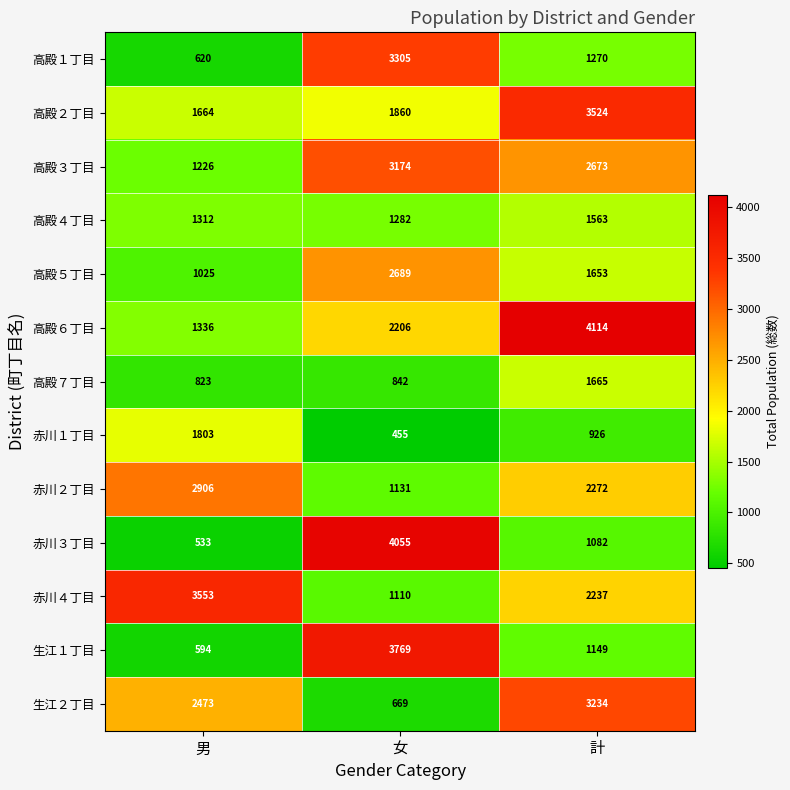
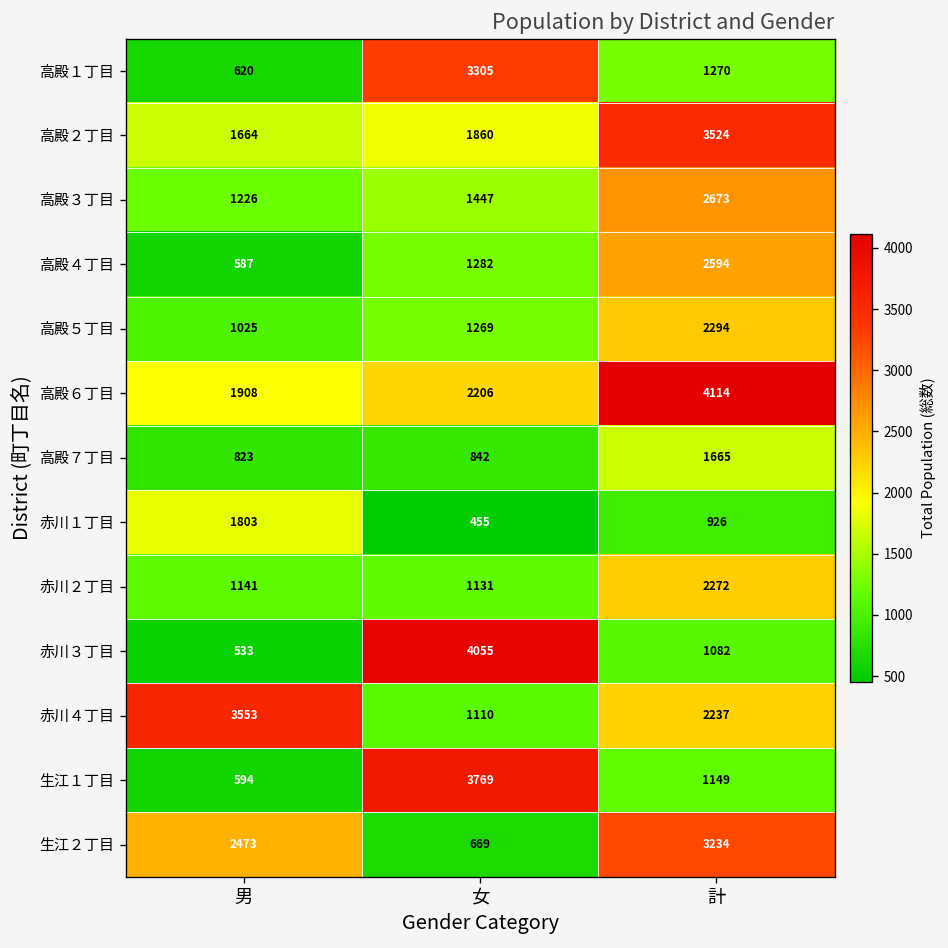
  {
    "高殿１丁目": {
      "男": 620,
      "女": 3305,
      "計": 1270
    },
    "高殿２丁目": {
      "男": 1664,
      "女": 1860,
      "計": 3524
    },
    "高殿３丁目": {
      "男": 1226,
-     "女": 3174,
+     "女": 1447,
      "計": 2673
    },
    "高殿４丁目": {
-     "男": 1312,
+     "男": 587,
      "女": 1282,
-     "計": 1563
+     "計": 2594
    },
    "高殿５丁目": {
      "男": 1025,
-     "女": 2689,
-     "計": 1653
+     "女": 1269,
+     "計": 2294
    },
    "高殿６丁目": {
-     "男": 1336,
+     "男": 1908,
      "女": 2206,
      "計": 4114
    },
    "高殿７丁目": {
      "男": 823,
      "女": 842,
      "計": 1665
    },
    "赤川１丁目": {
      "男": 1803,
      "女": 455,
      "計": 926
    },
    "赤川２丁目": {
-     "男": 2906,
+     "男": 1141,
      "女": 1131,
      "計": 2272
    },
    "赤川３丁目": {
      "男": 533,
      "女": 4055,
      "計": 1082
    },
    "赤川４丁目": {
      "男": 3553,
      "女": 1110,
      "計": 2237
    },
    "生江１丁目": {
      "男": 594,
      "女": 3769,
      "計": 1149
    },
    "生江２丁目": {
      "男": 2473,
      "女": 669,
      "計": 3234
    }
  }
